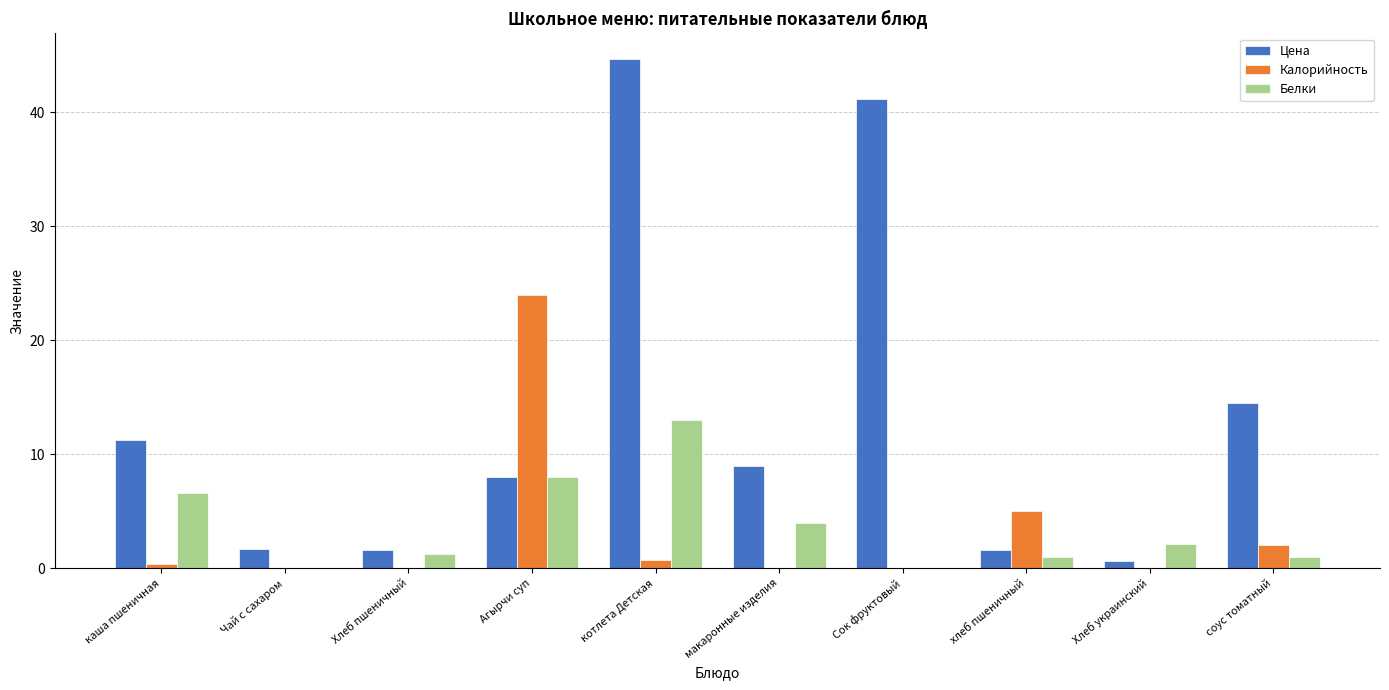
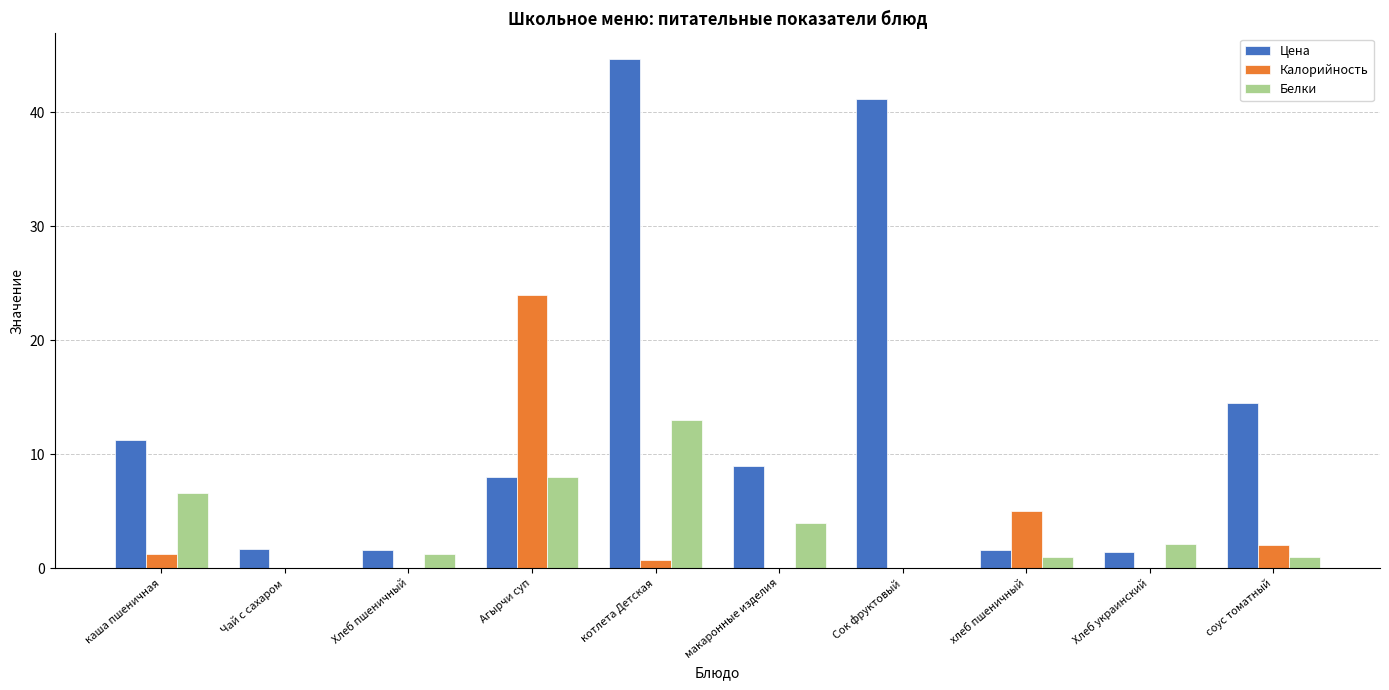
  {
    "Цена": {
      "каша пшеничная": 11.2,
      "Чай с сахаром": 1.7,
      "Хлеб пшеничный": 1.6,
      "Агырчи суп": 8.0,
      "котлета Детская": 44.7,
      "макаронные изделия": 9.0,
      "Сок фруктовый": 41.2,
      "хлеб пшеничный": 1.6,
-     "Хлеб украинский": 0.6,
+     "Хлеб украинский": 1.5,
      "соус томатный": 14.5
    },
    "Калорийность": {
-     "каша пшеничная": 0.4,
+     "каша пшеничная": 1.3,
      "Чай с сахаром": 0.0,
      "Хлеб пшеничный": 0.0,
      "Агырчи суп": 24.0,
      "котлета Детская": 0.7,
      "макаронные изделия": 0.0,
      "Сок фруктовый": 0.0,
      "хлеб пшеничный": 5.0,
      "Хлеб украинский": 0.0,
      "соус томатный": 2.0
    },
    "Белки": {
      "каша пшеничная": 6.6,
      "Чай с сахаром": 0.0,
      "Хлеб пшеничный": 1.3,
      "Агырчи суп": 8.0,
      "котлета Детская": 13.0,
      "макаронные изделия": 4.0,
      "Сок фруктовый": 0.0,
      "хлеб пшеничный": 1.0,
      "Хлеб украинский": 2.1,
      "соус томатный": 1.0
    }
  }
